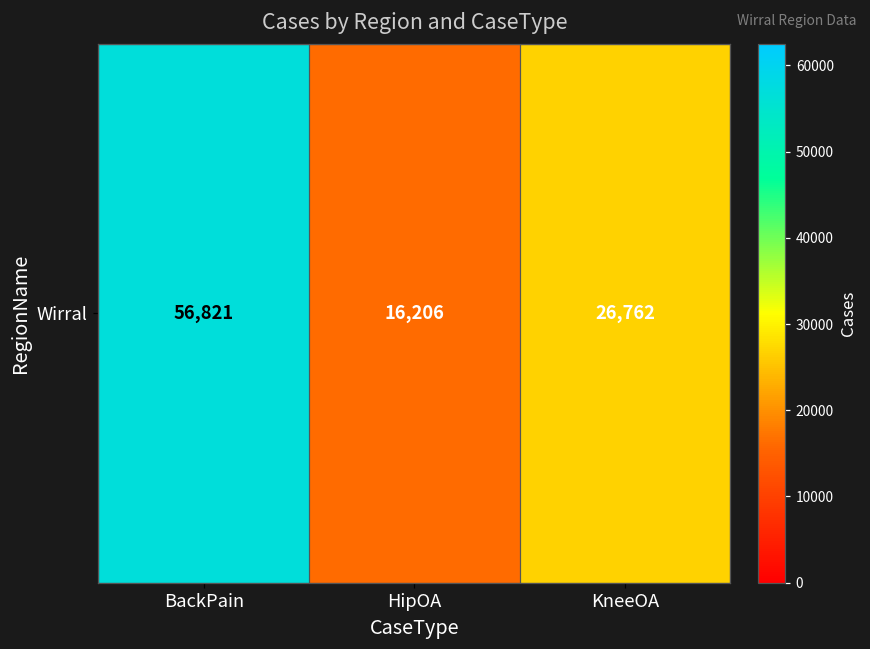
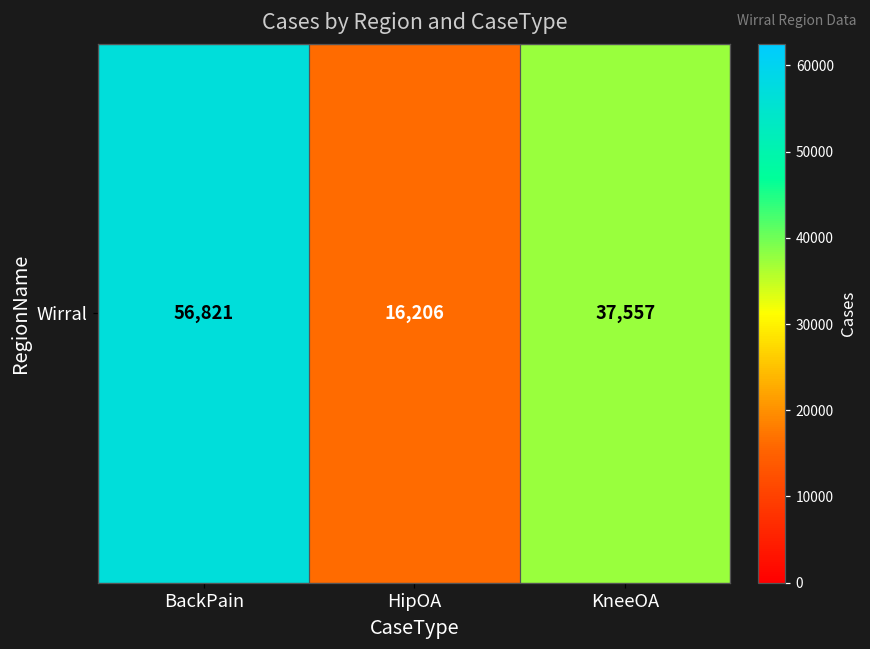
  {
    "Wirral": {
      "BackPain": "56,821",
      "HipOA": "16,206",
-     "KneeOA": "26,762"
+     "KneeOA": "37,557"
    }
  }
